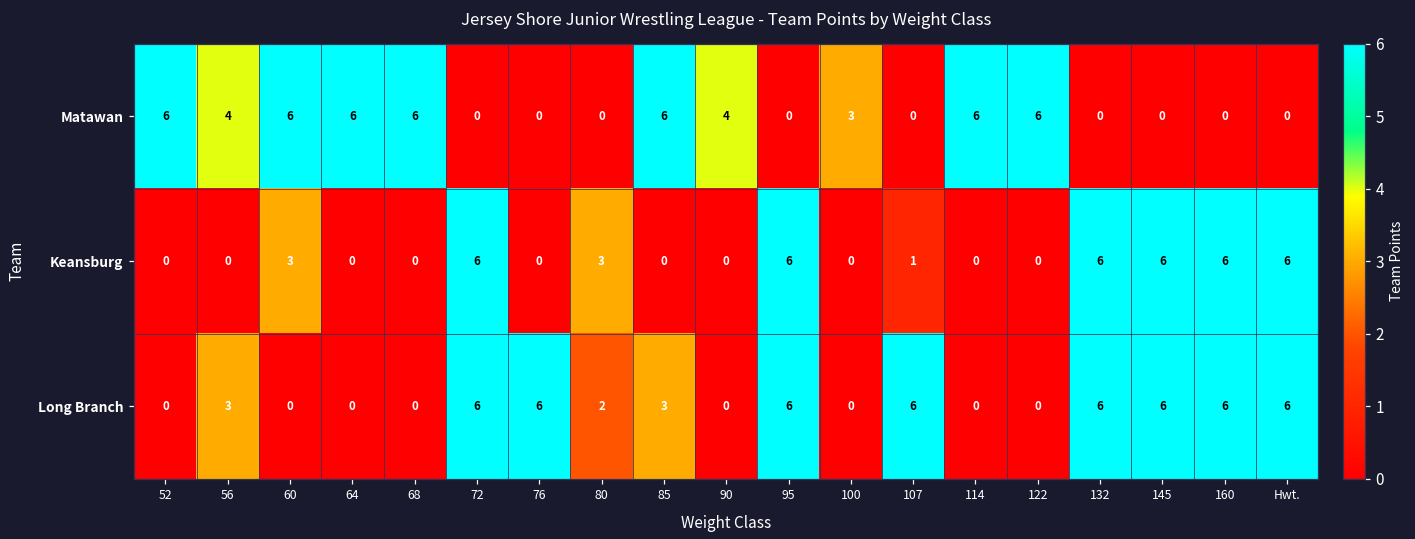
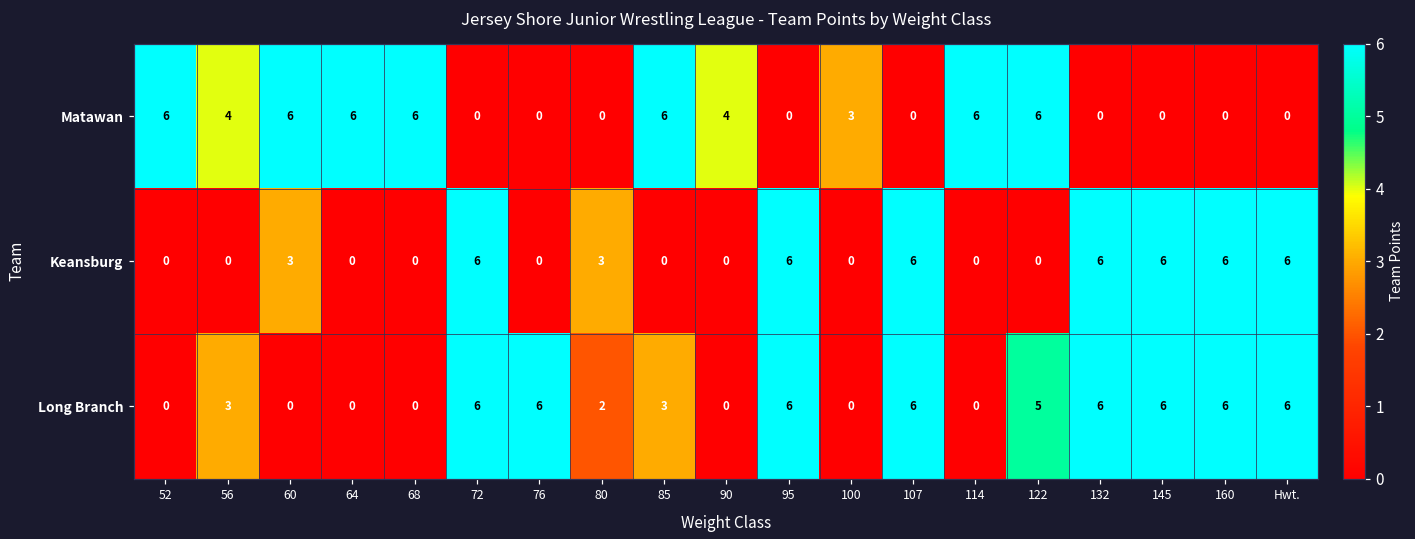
  {
    "Matawan": {
      "52": 6,
      "56": 4,
      "60": 6,
      "64": 6,
      "68": 6,
      "72": 0,
      "76": 0,
      "80": 0,
      "85": 6,
      "90": 4,
      "95": 0,
      "100": 3,
      "107": 0,
      "114": 6,
      "122": 6,
      "132": 0,
      "145": 0,
      "160": 0,
      "Hwt.": 0
    },
    "Keansburg": {
      "52": 0,
      "56": 0,
      "60": 3,
      "64": 0,
      "68": 0,
      "72": 6,
      "76": 0,
      "80": 3,
      "85": 0,
      "90": 0,
      "95": 6,
      "100": 0,
-     "107": 1,
+     "107": 6,
      "114": 0,
      "122": 0,
      "132": 6,
      "145": 6,
      "160": 6,
      "Hwt.": 6
    },
    "Long Branch": {
      "52": 0,
      "56": 3,
      "60": 0,
      "64": 0,
      "68": 0,
      "72": 6,
      "76": 6,
      "80": 2,
      "85": 3,
      "90": 0,
      "95": 6,
      "100": 0,
      "107": 6,
      "114": 0,
-     "122": 0,
+     "122": 5,
      "132": 6,
      "145": 6,
      "160": 6,
      "Hwt.": 6
    }
  }
